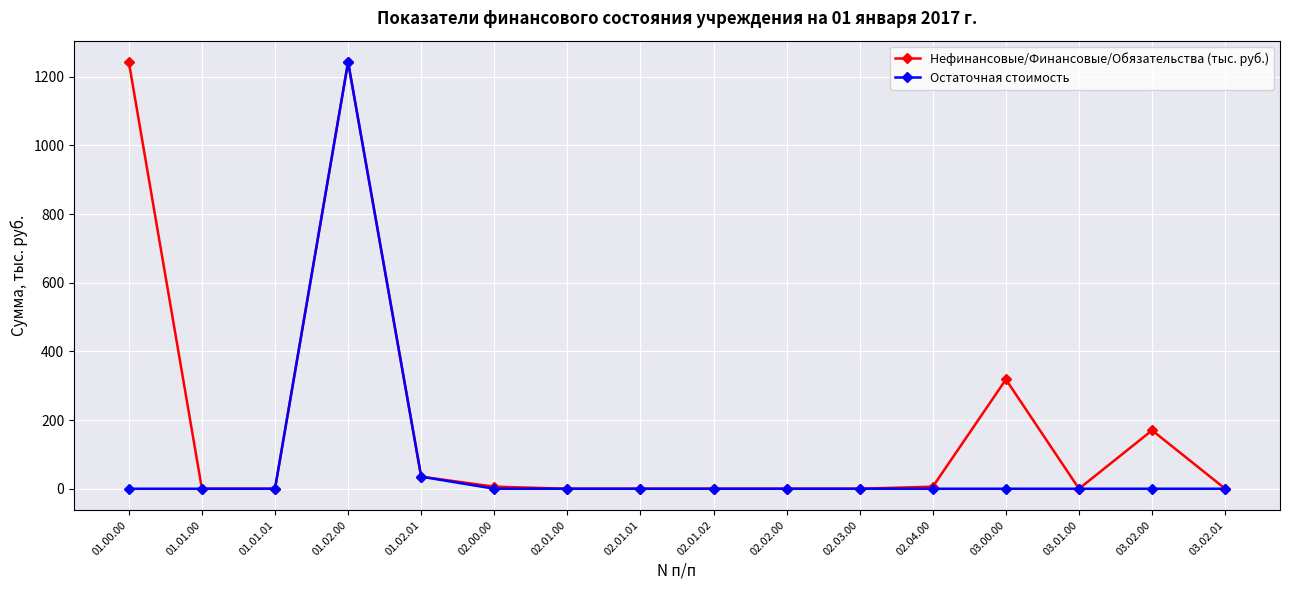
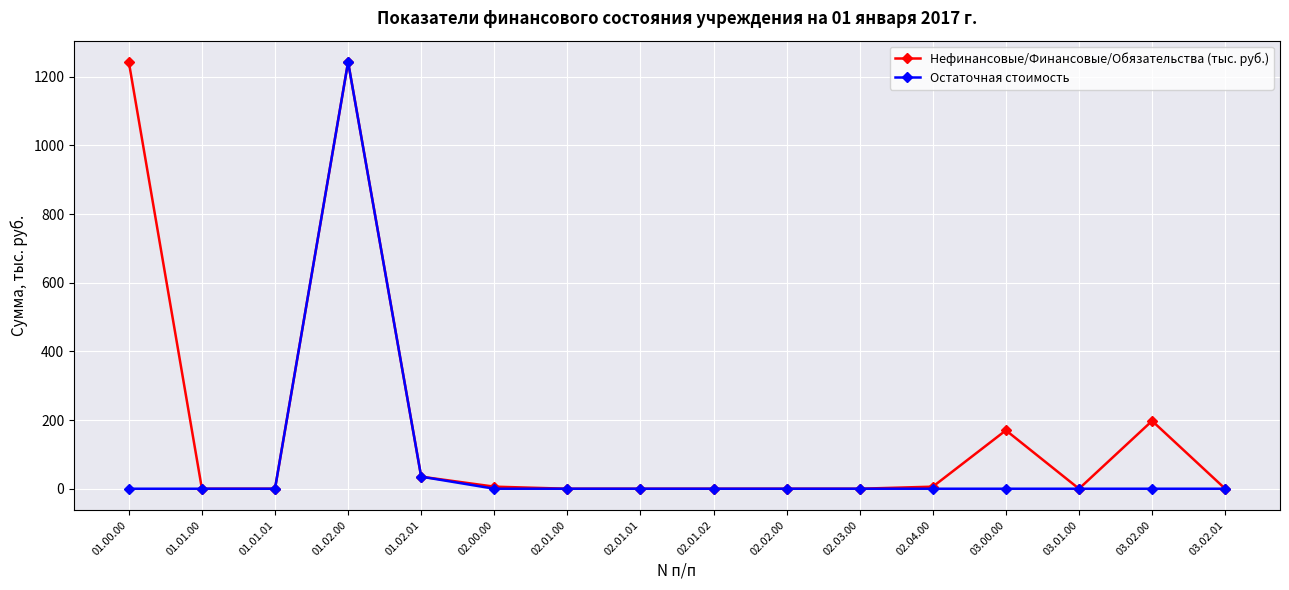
  {
    "Нефинансовые/Финансовые/Обязательства (тыс. руб.)": {
      "01.00.00": 1240,
-     "03.00.00": 320,
-     "03.02.00": 170
+     "03.00.00": 170,
+     "03.02.00": 200
    },
    "Остаточная стоимость": {
      "01.00.00": 0,
      "03.00.00": 0,
      "03.02.00": 0
    }
  }
